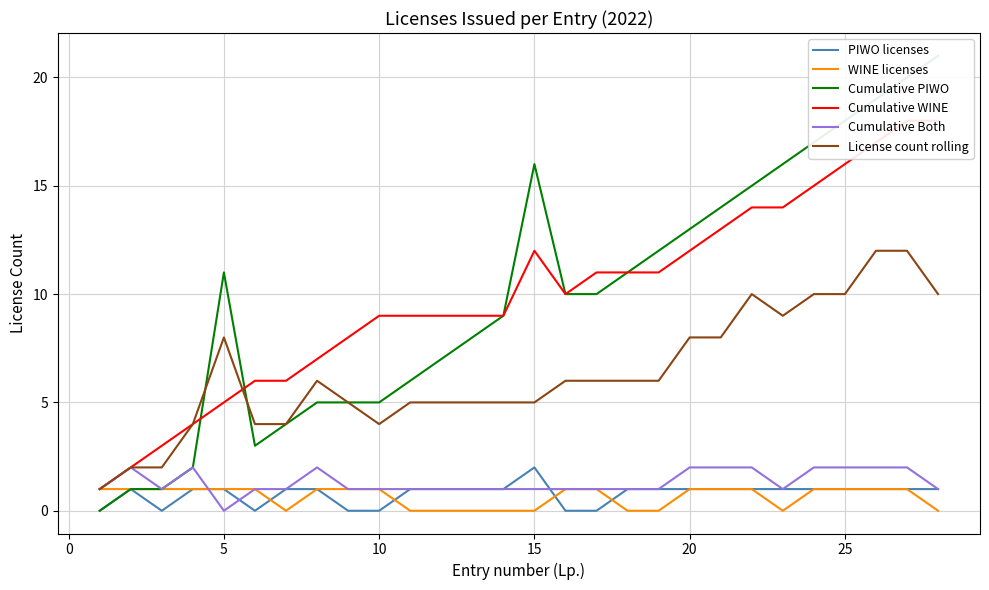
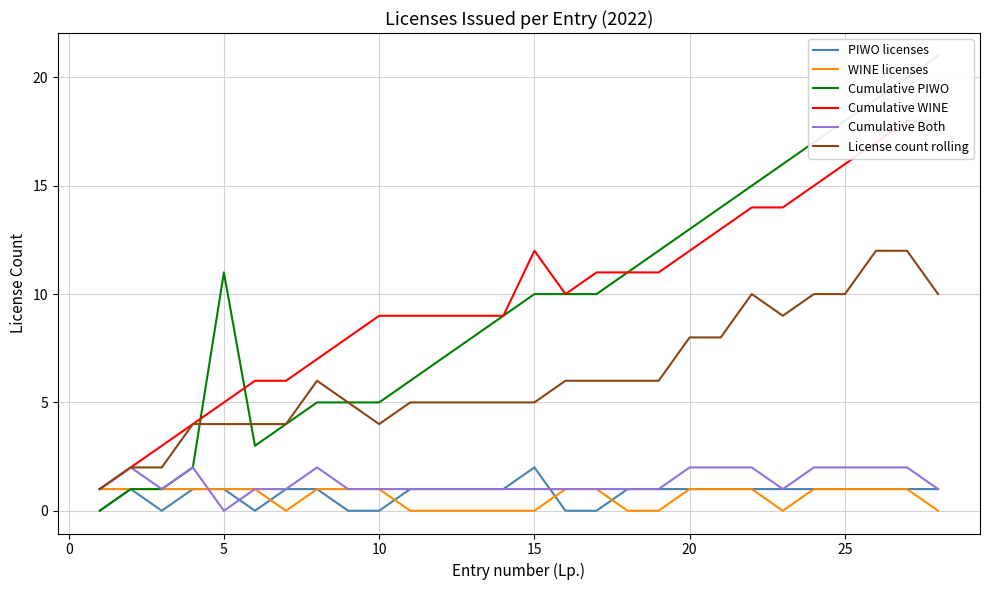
  {
    "PIWO licenses": {
      "10": 0,
      "15": 2
    },
    "WINE licenses": {
      "15": 0
    },
    "Cumulative PIWO": {
      "5": 11,
      "10": 5,
-     "15": 16,
+     "15": 10,
      "20": 13
    },
    "Cumulative WINE": {
      "5": 5,
      "10": 9,
      "15": 12,
      "20": 12,
      "25": 16
    },
    "Cumulative Both": {
      "5": 0,
      "15": 1,
      "20": 2,
      "25": 2
    },
    "License count rolling": {
-     "5": 8,
+     "5": 4,
      "10": 4,
      "15": 5,
      "20": 8,
      "25": 10
    }
  }
